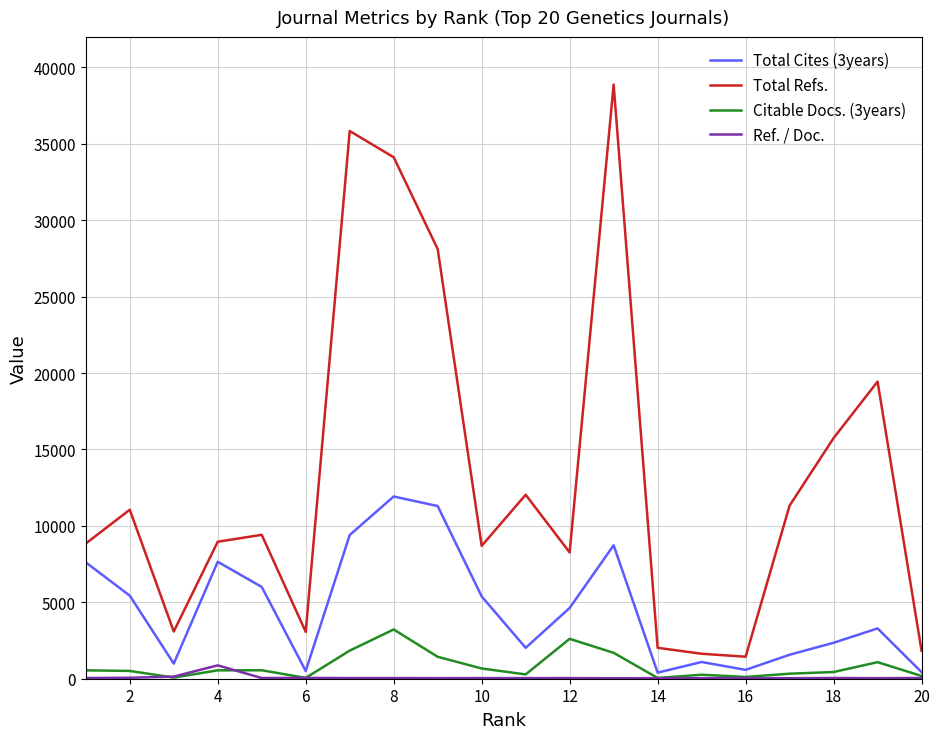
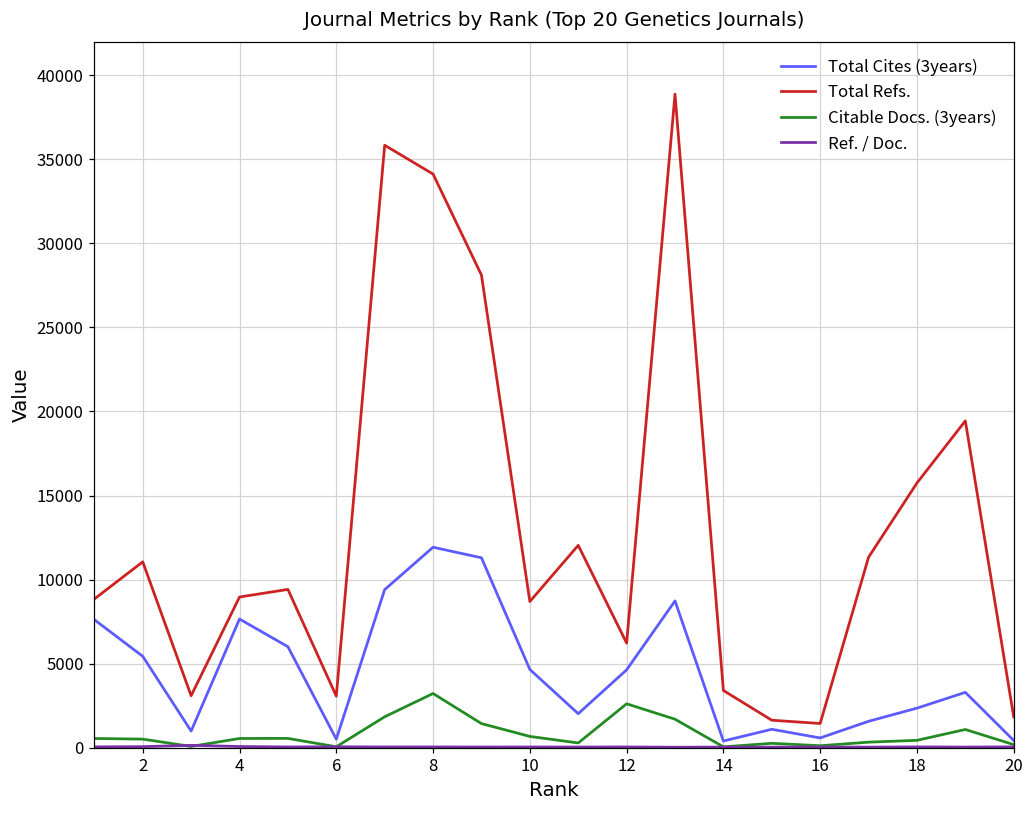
  {
    "Total Cites (3years)": {
      "2": 5400,
      "4": 7700,
      "6": 500,
      "8": 11900,
-     "10": 5400,
+     "10": 4700,
      "12": 4600,
      "14": 400,
      "16": 600,
      "18": 2400,
      "20": 400
    },
    "Total Refs.": {
      "2": 11100,
      "4": 9000,
      "6": 3100,
      "8": 34100,
      "10": 8700,
-     "12": 8300,
-     "14": 2000,
+     "12": 6200,
+     "14": 3400,
      "16": 1400,
      "18": 15700,
      "20": 1800
    },
    "Citable Docs. (3years)": {
      "2": 500,
      "4": 500,
      "8": 3200,
      "10": 700,
      "12": 2600,
      "18": 400
    },
    "Ref. / Doc.": {
      "2": 100,
-     "4": 900,
+     "4": 100,
      "8": 0,
      "10": 0,
      "12": 0,
      "18": 0
    }
  }
